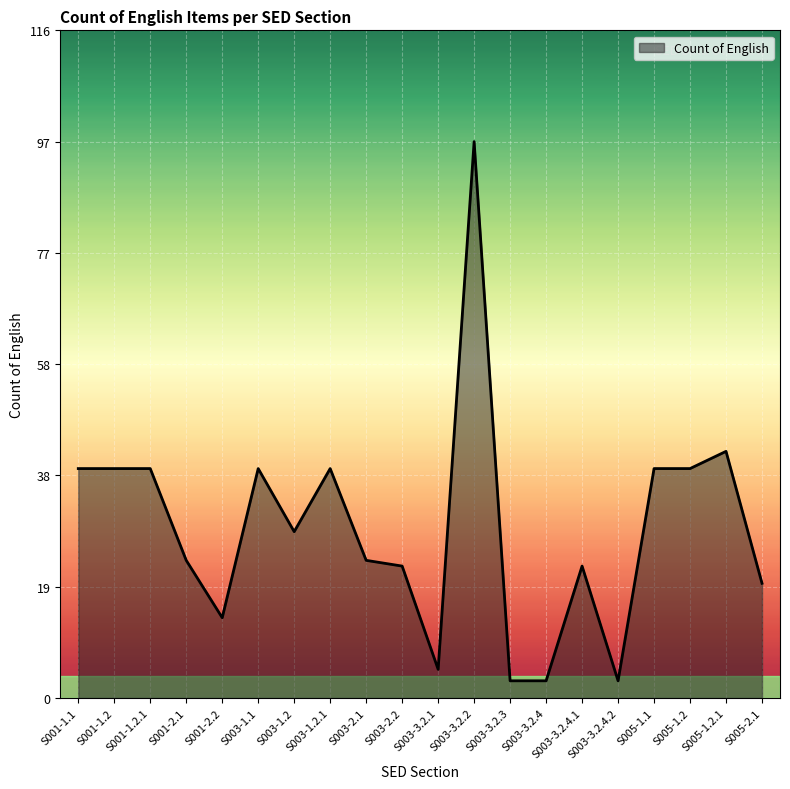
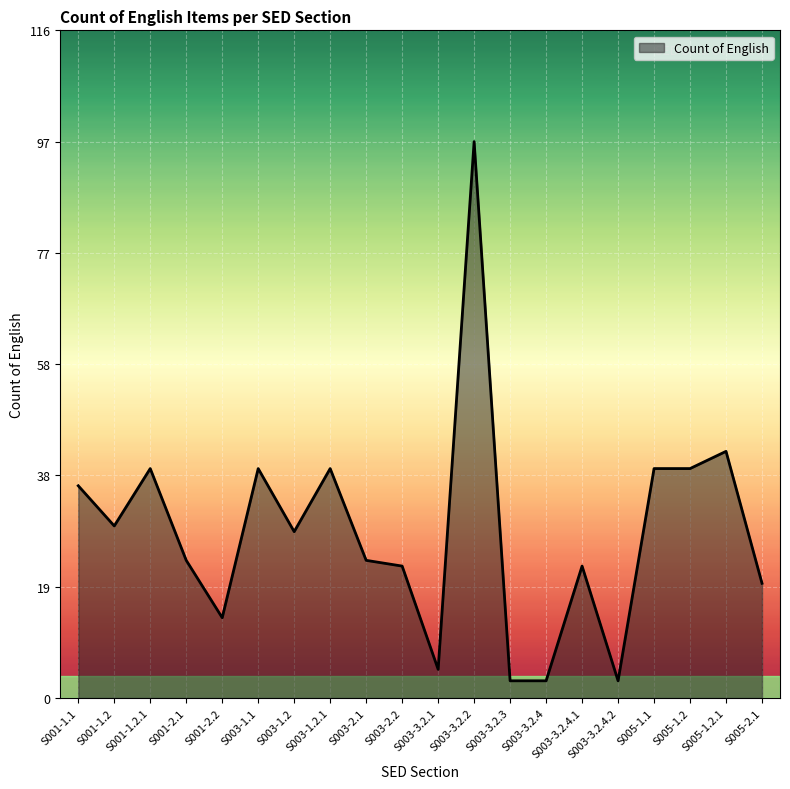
  {
-   "S001-1.1": 40,
-   "S001-1.2": 40,
+   "S001-1.1": 37,
+   "S001-1.2": 30,
    "S001-1.2.1": 40,
    "S001-2.1": 24,
    "S001-2.2": 14,
    "S003-1.1": 40,
    "S003-1.2": 29,
    "S003-1.2.1": 40,
    "S003-2.1": 24,
    "S003-2.2": 23,
    "S003-3.2.1": 5,
    "S003-3.2.2": 97,
    "S003-3.2.4.1": 23,
    "S005-1.1": 40,
    "S005-1.2": 40,
    "S005-1.2.1": 43,
    "S005-2.1": 20
  }
